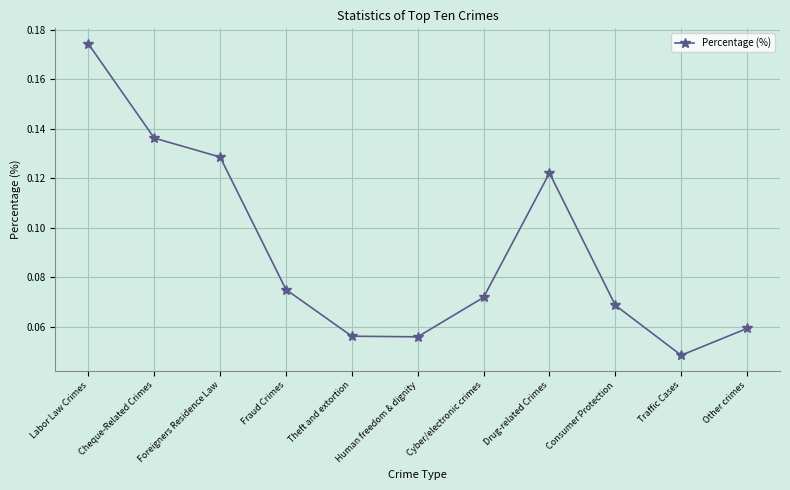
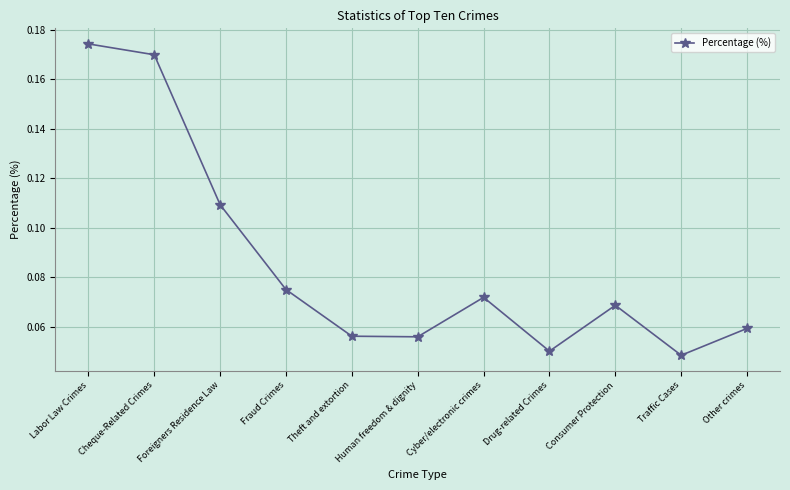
  {
    "Labor Law Crimes": 0.174,
-   "Cheque-Related Crimes": 0.136,
-   "Foreigners Residence Law": 0.129,
+   "Cheque-Related Crimes": 0.170,
+   "Foreigners Residence Law": 0.109,
    "Fraud Crimes": 0.075,
    "Theft and extortion": 0.056,
    "Human freedom & dignity": 0.056,
    "Cyber/electronic crimes": 0.072,
-   "Drug-related Crimes": 0.122,
+   "Drug-related Crimes": 0.050,
    "Consumer Protection": 0.069,
    "Traffic Cases": 0.049,
    "Other crimes": 0.059
  }
